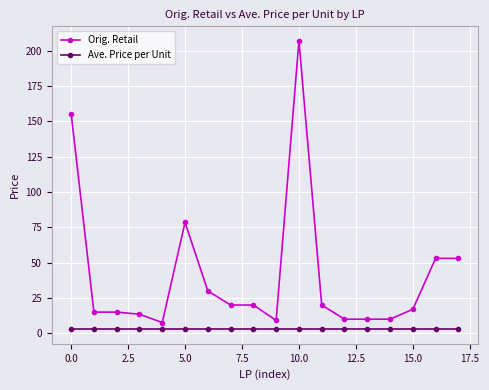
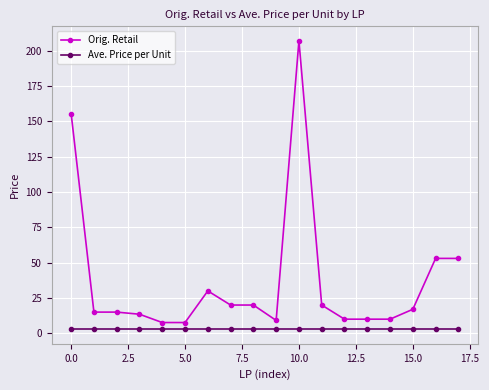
  {
    "Orig. Retail": {
      "0.0": 155,
-     "5.0": 78,
+     "5.0": 8,
      "10.0": 207,
      "15.0": 17
    },
    "Ave. Price per Unit": {
      "0.0": 3,
      "5.0": 3,
      "10.0": 3,
      "15.0": 3
    }
  }
